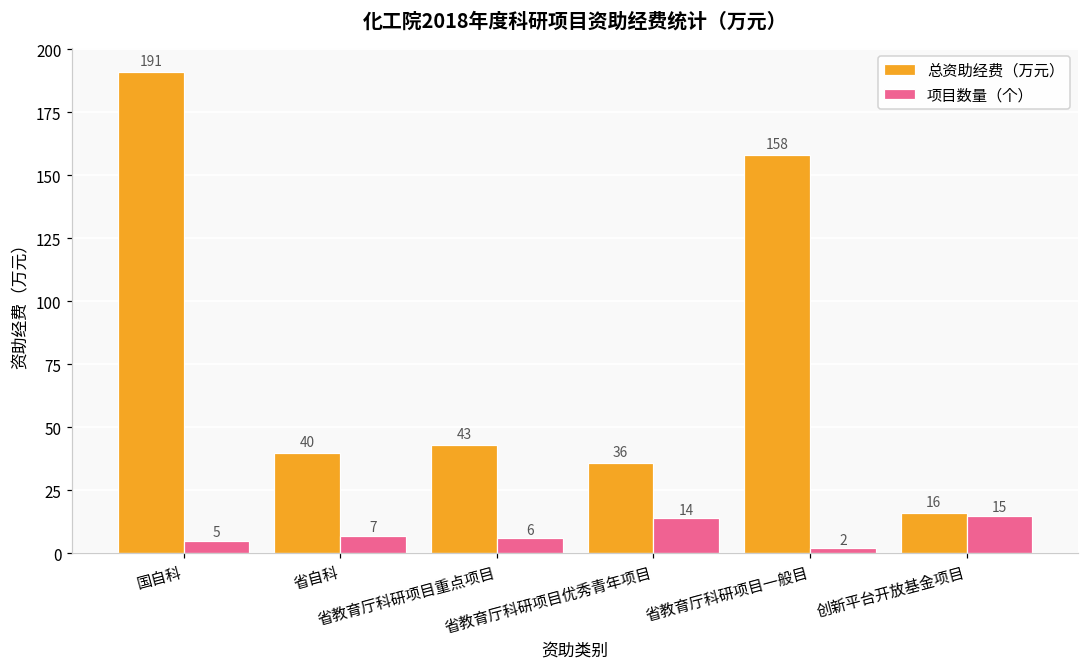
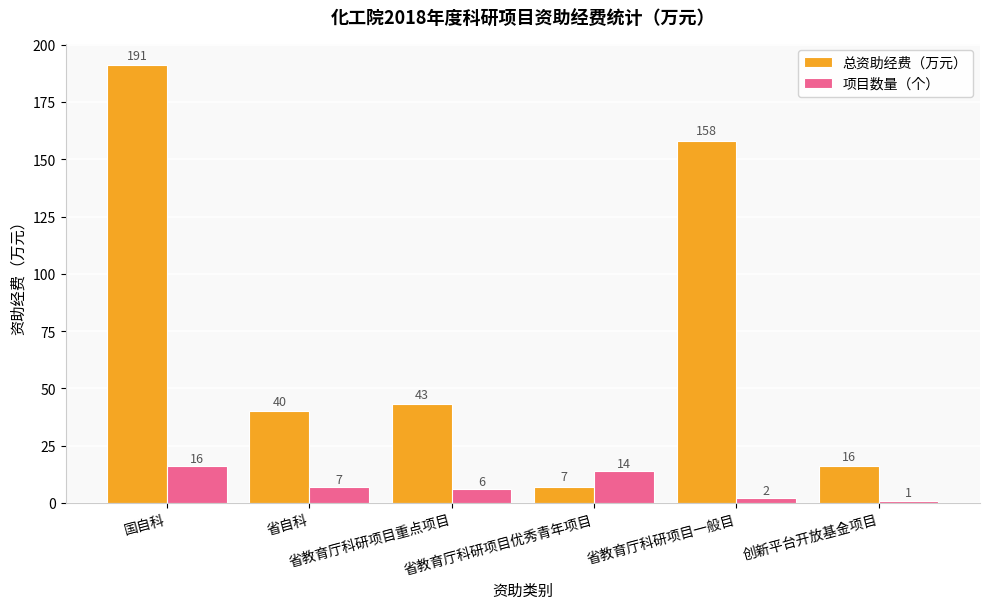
  {
    "总资助经费（万元）": {
      "国自科": 191,
      "省自科": 40,
      "省教育厅科研项目重点项目": 43,
-     "省教育厅科研项目优秀青年项目": 36,
+     "省教育厅科研项目优秀青年项目": 7,
      "省教育厅科研项目一般目": 158,
      "创新平台开放基金项目": 16
    },
    "项目数量（个）": {
-     "国自科": 5,
+     "国自科": 16,
      "省自科": 7,
      "省教育厅科研项目重点项目": 6,
      "省教育厅科研项目优秀青年项目": 14,
      "省教育厅科研项目一般目": 2,
-     "创新平台开放基金项目": 15
+     "创新平台开放基金项目": 1
    }
  }
